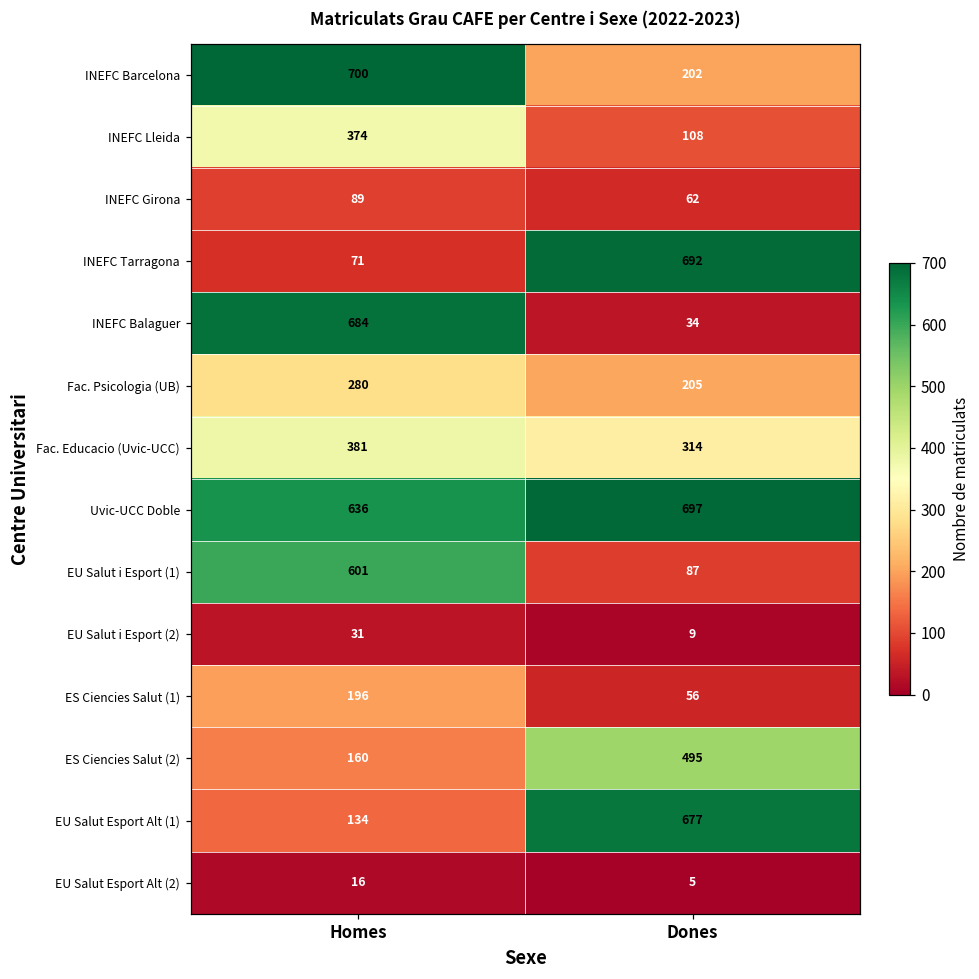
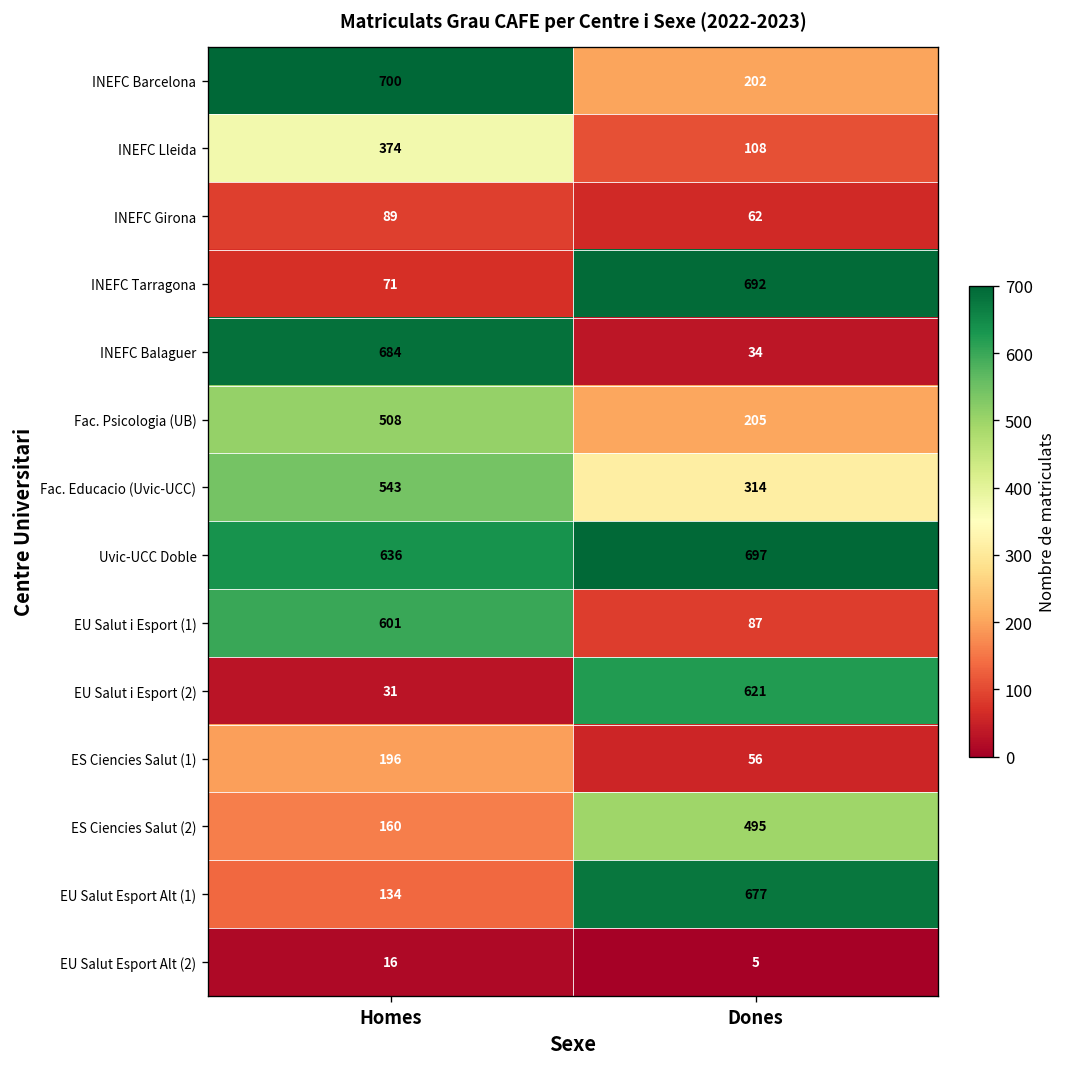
  {
    "INEFC Barcelona": {
      "Homes": 700,
      "Dones": 202
    },
    "INEFC Lleida": {
      "Homes": 374,
      "Dones": 108
    },
    "INEFC Girona": {
      "Homes": 89,
      "Dones": 62
    },
    "INEFC Tarragona": {
      "Homes": 71,
      "Dones": 692
    },
    "INEFC Balaguer": {
      "Homes": 684,
      "Dones": 34
    },
    "Fac. Psicologia (UB)": {
-     "Homes": 280,
+     "Homes": 508,
      "Dones": 205
    },
    "Fac. Educacio (Uvic-UCC)": {
-     "Homes": 381,
+     "Homes": 543,
      "Dones": 314
    },
    "Uvic-UCC Doble": {
      "Homes": 636,
      "Dones": 697
    },
    "EU Salut i Esport (1)": {
      "Homes": 601,
      "Dones": 87
    },
    "EU Salut i Esport (2)": {
      "Homes": 31,
-     "Dones": 9
+     "Dones": 621
    },
    "ES Ciencies Salut (1)": {
      "Homes": 196,
      "Dones": 56
    },
    "ES Ciencies Salut (2)": {
      "Homes": 160,
      "Dones": 495
    },
    "EU Salut Esport Alt (1)": {
      "Homes": 134,
      "Dones": 677
    },
    "EU Salut Esport Alt (2)": {
      "Homes": 16,
      "Dones": 5
    }
  }
